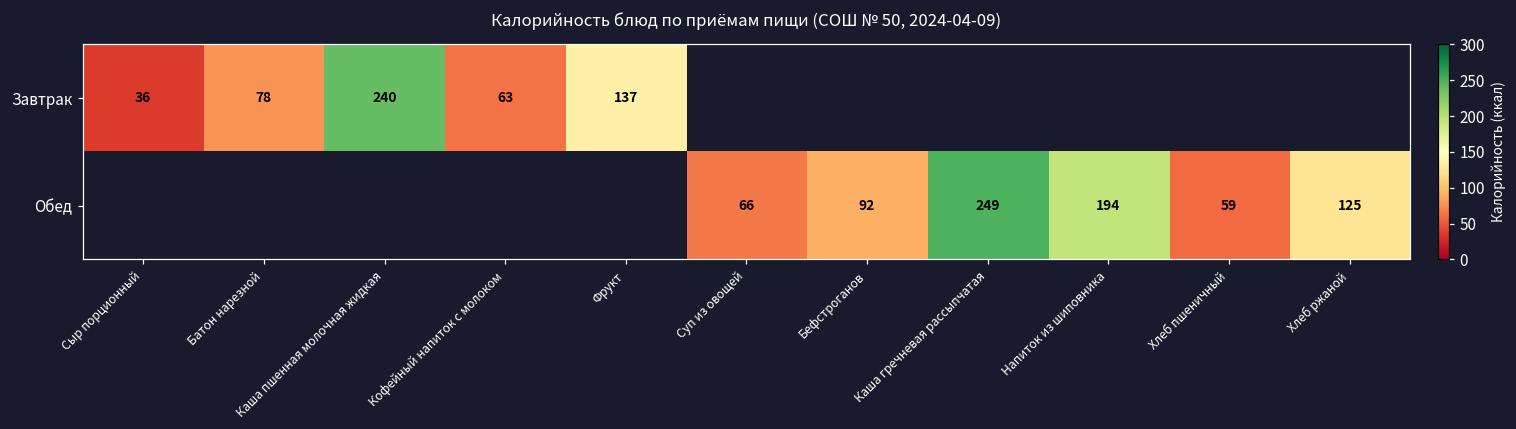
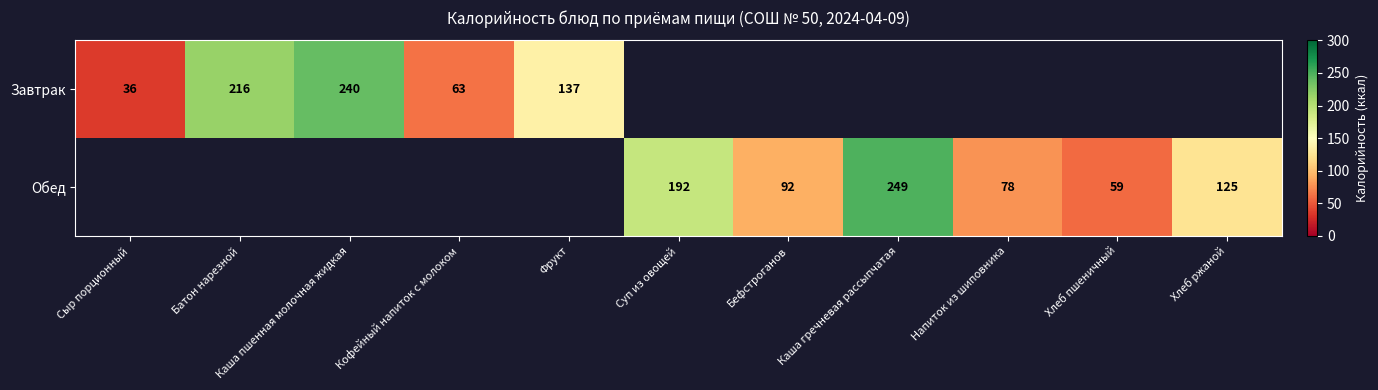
  {
    "Завтрак": {
      "Сыр порционный": 36,
-     "Батон нарезной": 78,
+     "Батон нарезной": 216,
      "Каша пшенная молочная жидкая": 240,
      "Кофейный напиток с молоком": 63,
      "Фрукт": 137
    },
    "Обед": {
-     "Суп из овощей": 66,
+     "Суп из овощей": 192,
      "Бефстроганов": 92,
      "Каша гречневая рассыпчатая": 249,
-     "Напиток из шиповника": 194,
+     "Напиток из шиповника": 78,
      "Хлеб пшеничный": 59,
      "Хлеб ржаной": 125
    }
  }
